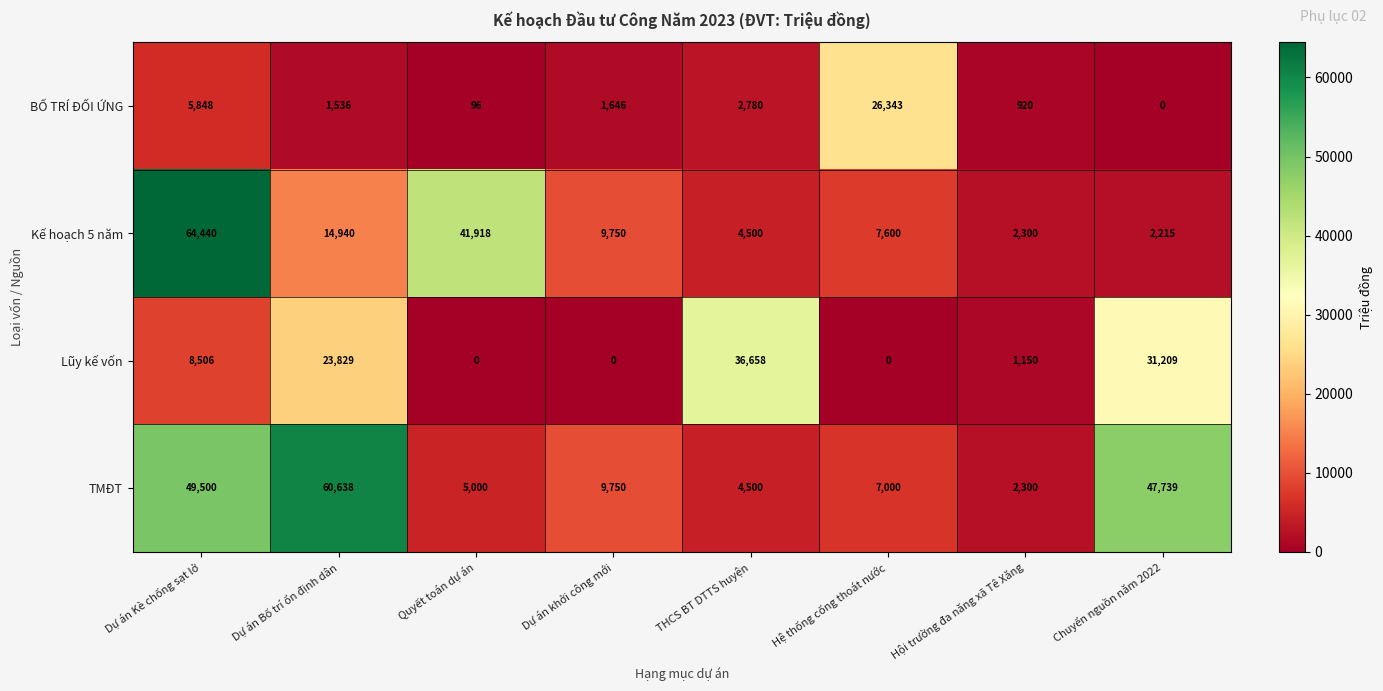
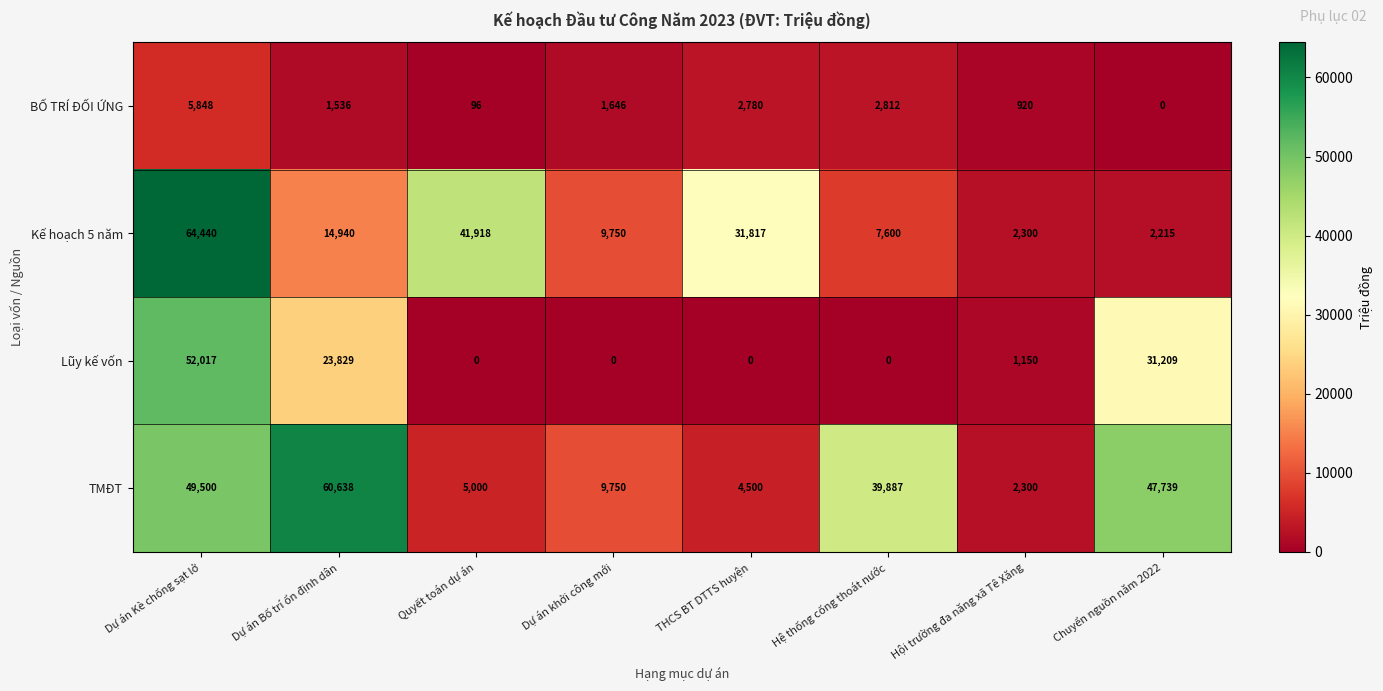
  {
    "BỐ TRÍ ĐỐI ỨNG": {
      "Dự án Kè chống sạt lở": "5,848",
      "Dự án Bố trí ổn định dân": "1,536",
      "Quyết toán dự án": "96",
      "Dự án khởi công mới": "1,646",
      "THCS BT DTTS huyện": "2,780",
-     "Hệ thống cống thoát nước": "26,343",
+     "Hệ thống cống thoát nước": "2,812",
      "Hội trường đa năng xã Tê Xăng": "920",
      "Chuyển nguồn năm 2022": "0"
    },
    "Kế hoạch 5 năm": {
      "Dự án Kè chống sạt lở": "64,440",
      "Dự án Bố trí ổn định dân": "14,940",
      "Quyết toán dự án": "41,918",
      "Dự án khởi công mới": "9,750",
-     "THCS BT DTTS huyện": "4,500",
+     "THCS BT DTTS huyện": "31,817",
      "Hệ thống cống thoát nước": "7,600",
      "Hội trường đa năng xã Tê Xăng": "2,300",
      "Chuyển nguồn năm 2022": "2,215"
    },
    "Lũy kế vốn": {
-     "Dự án Kè chống sạt lở": "8,506",
+     "Dự án Kè chống sạt lở": "52,017",
      "Dự án Bố trí ổn định dân": "23,829",
      "Quyết toán dự án": "0",
      "Dự án khởi công mới": "0",
-     "THCS BT DTTS huyện": "36,658",
+     "THCS BT DTTS huyện": "0",
      "Hệ thống cống thoát nước": "0",
      "Hội trường đa năng xã Tê Xăng": "1,150",
      "Chuyển nguồn năm 2022": "31,209"
    },
    "TMĐT": {
      "Dự án Kè chống sạt lở": "49,500",
      "Dự án Bố trí ổn định dân": "60,638",
      "Quyết toán dự án": "5,000",
      "Dự án khởi công mới": "9,750",
      "THCS BT DTTS huyện": "4,500",
-     "Hệ thống cống thoát nước": "7,000",
+     "Hệ thống cống thoát nước": "39,887",
      "Hội trường đa năng xã Tê Xăng": "2,300",
      "Chuyển nguồn năm 2022": "47,739"
    }
  }
